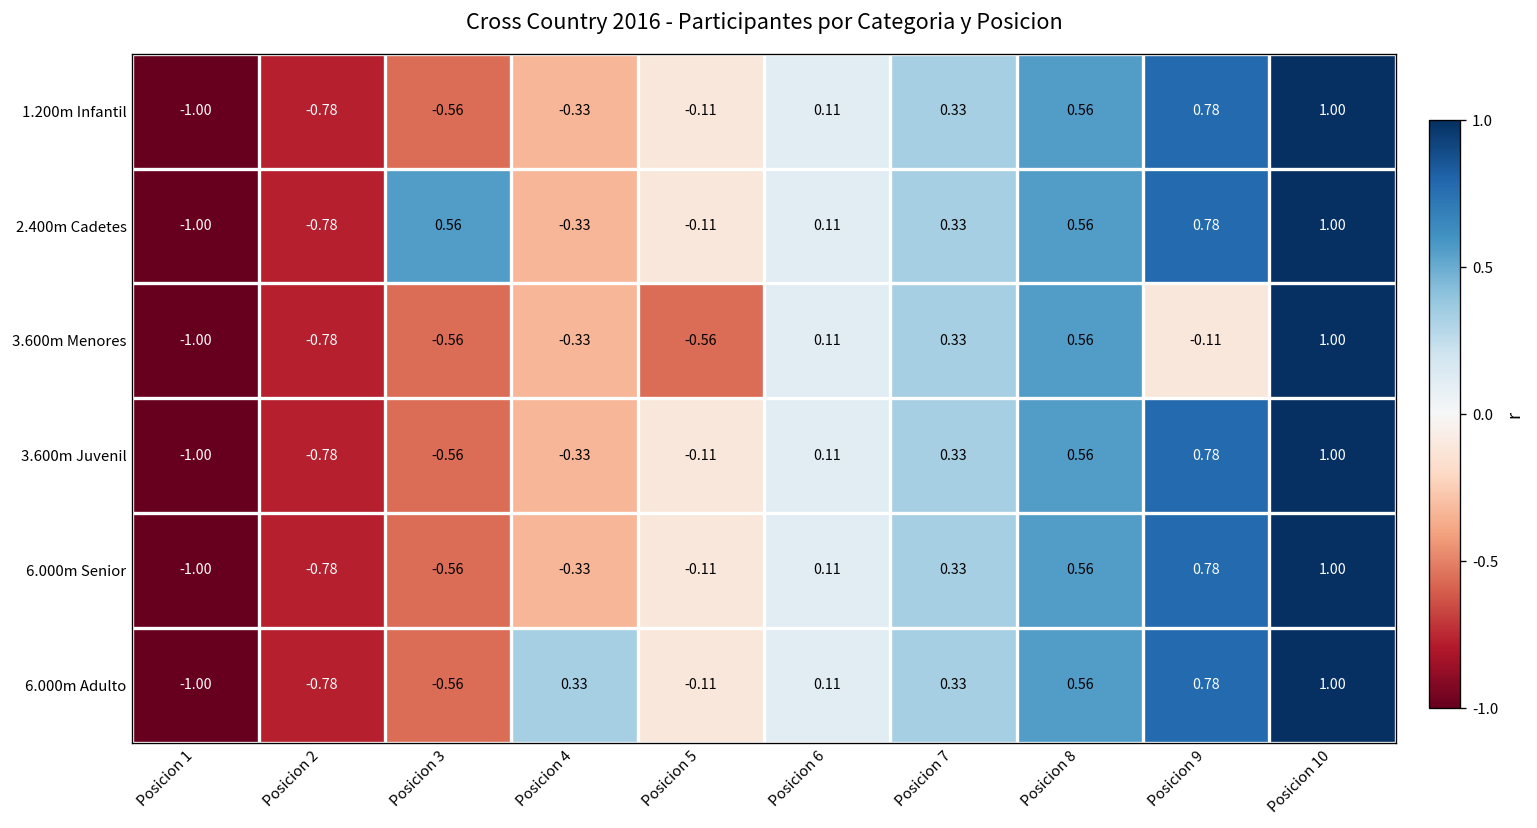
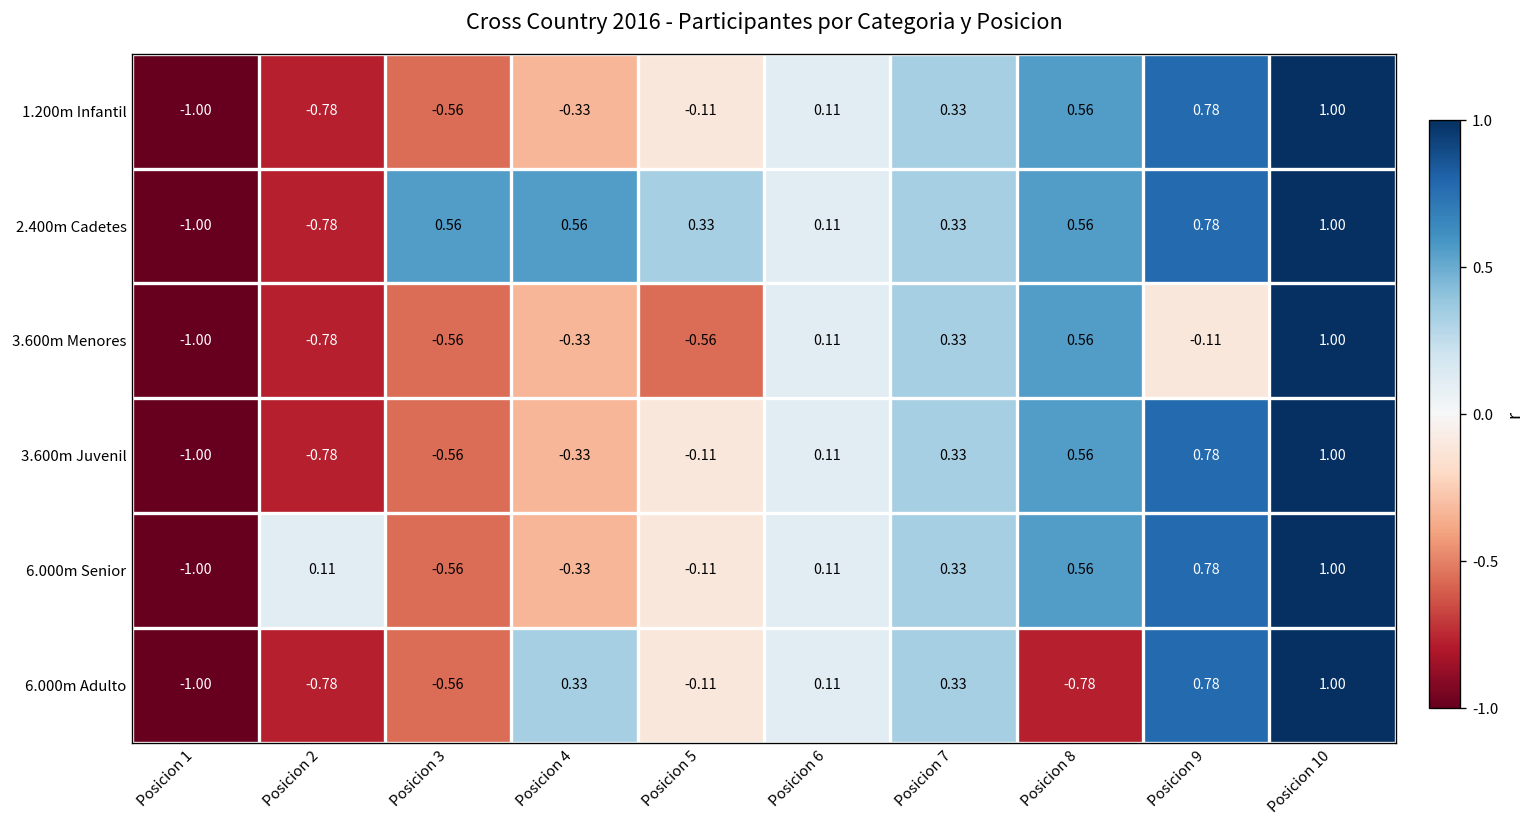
  {
    "1.200m Infantil": {
      "Posicion 1": -1.00,
      "Posicion 2": -0.78,
      "Posicion 3": -0.56,
      "Posicion 4": -0.33,
      "Posicion 5": -0.11,
      "Posicion 6": 0.11,
      "Posicion 7": 0.33,
      "Posicion 8": 0.56,
      "Posicion 9": 0.78,
      "Posicion 10": 1.00
    },
    "2.400m Cadetes": {
      "Posicion 1": -1.00,
      "Posicion 2": -0.78,
      "Posicion 3": 0.56,
-     "Posicion 4": -0.33,
-     "Posicion 5": -0.11,
+     "Posicion 4": 0.56,
+     "Posicion 5": 0.33,
      "Posicion 6": 0.11,
      "Posicion 7": 0.33,
      "Posicion 8": 0.56,
      "Posicion 9": 0.78,
      "Posicion 10": 1.00
    },
    "3.600m Menores": {
      "Posicion 1": -1.00,
      "Posicion 2": -0.78,
      "Posicion 3": -0.56,
      "Posicion 4": -0.33,
      "Posicion 5": -0.56,
      "Posicion 6": 0.11,
      "Posicion 7": 0.33,
      "Posicion 8": 0.56,
      "Posicion 9": -0.11,
      "Posicion 10": 1.00
    },
    "3.600m Juvenil": {
      "Posicion 1": -1.00,
      "Posicion 2": -0.78,
      "Posicion 3": -0.56,
      "Posicion 4": -0.33,
      "Posicion 5": -0.11,
      "Posicion 6": 0.11,
      "Posicion 7": 0.33,
      "Posicion 8": 0.56,
      "Posicion 9": 0.78,
      "Posicion 10": 1.00
    },
    "6.000m Senior": {
      "Posicion 1": -1.00,
-     "Posicion 2": -0.78,
+     "Posicion 2": 0.11,
      "Posicion 3": -0.56,
      "Posicion 4": -0.33,
      "Posicion 5": -0.11,
      "Posicion 6": 0.11,
      "Posicion 7": 0.33,
      "Posicion 8": 0.56,
      "Posicion 9": 0.78,
      "Posicion 10": 1.00
    },
    "6.000m Adulto": {
      "Posicion 1": -1.00,
      "Posicion 2": -0.78,
      "Posicion 3": -0.56,
      "Posicion 4": 0.33,
      "Posicion 5": -0.11,
      "Posicion 6": 0.11,
      "Posicion 7": 0.33,
-     "Posicion 8": 0.56,
+     "Posicion 8": -0.78,
      "Posicion 9": 0.78,
      "Posicion 10": 1.00
    }
  }
